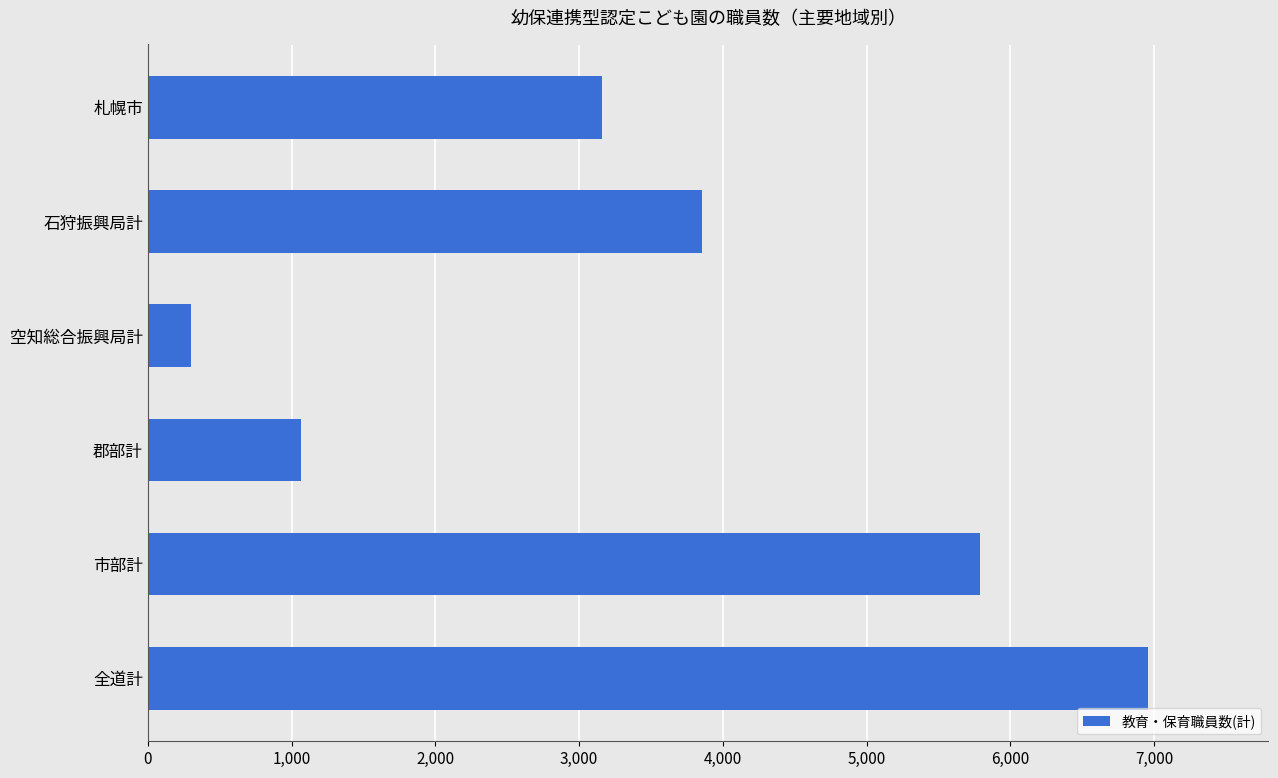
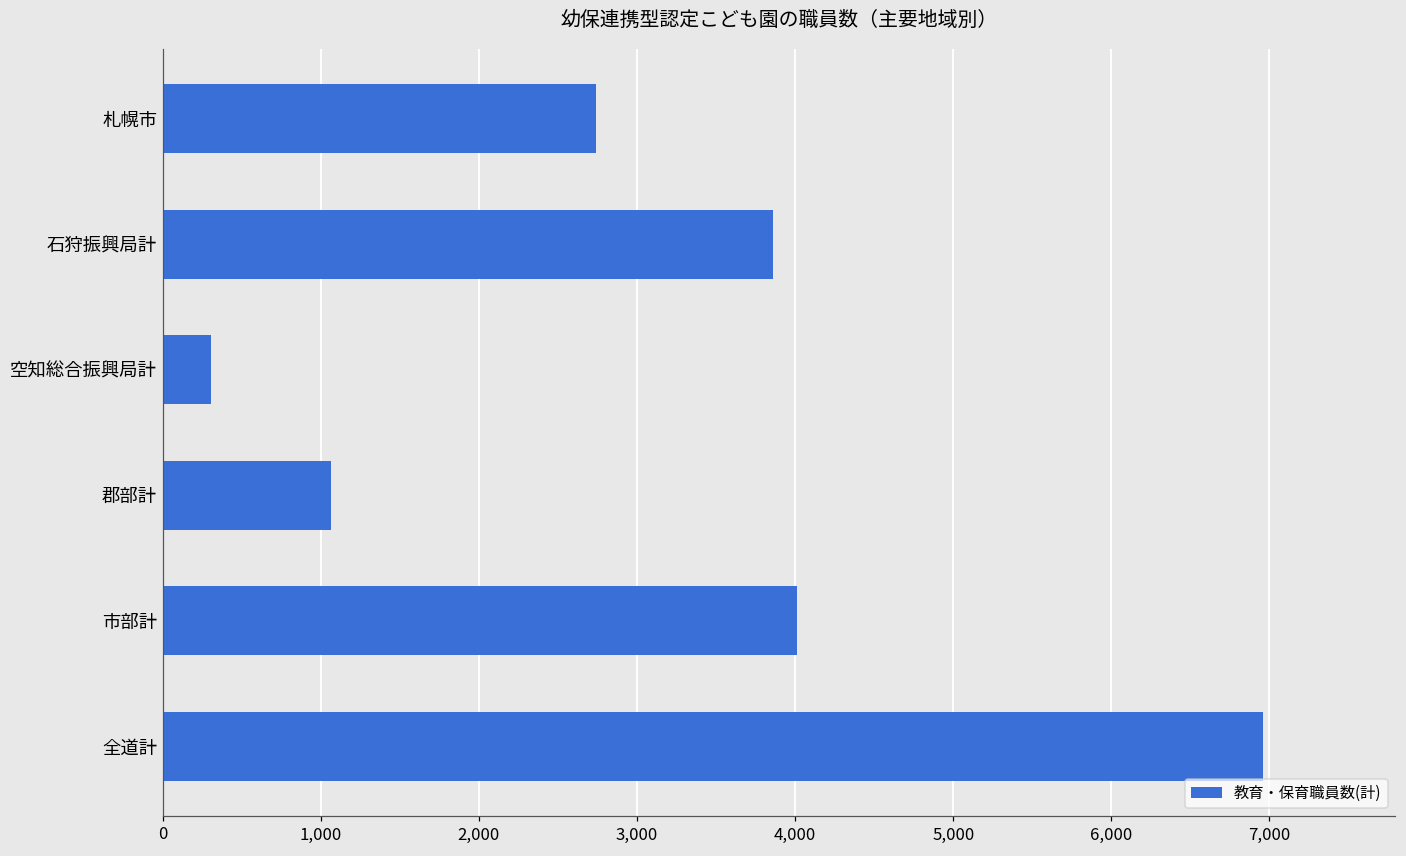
  {
-   "札幌市": "3,160",
+   "札幌市": "2,740",
    "石狩振興局計": "3,860",
    "空知総合振興局計": "300",
    "郡部計": "1,060",
-   "市部計": "5,790",
+   "市部計": "4,010",
    "全道計": "6,960"
  }
